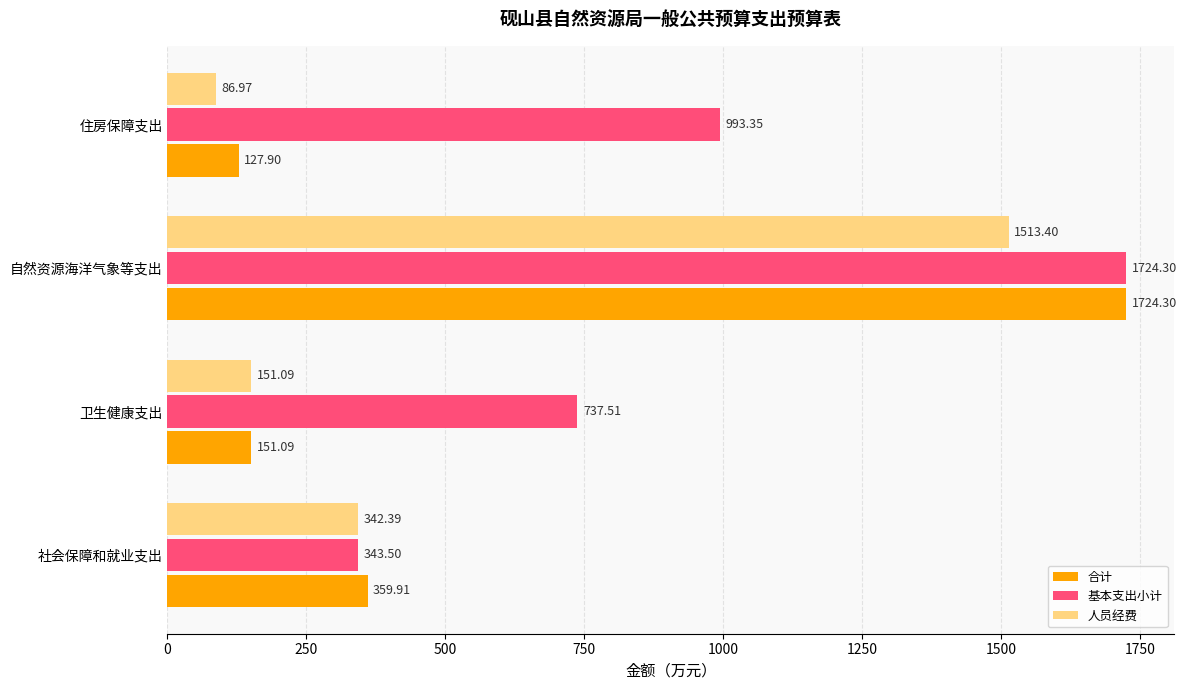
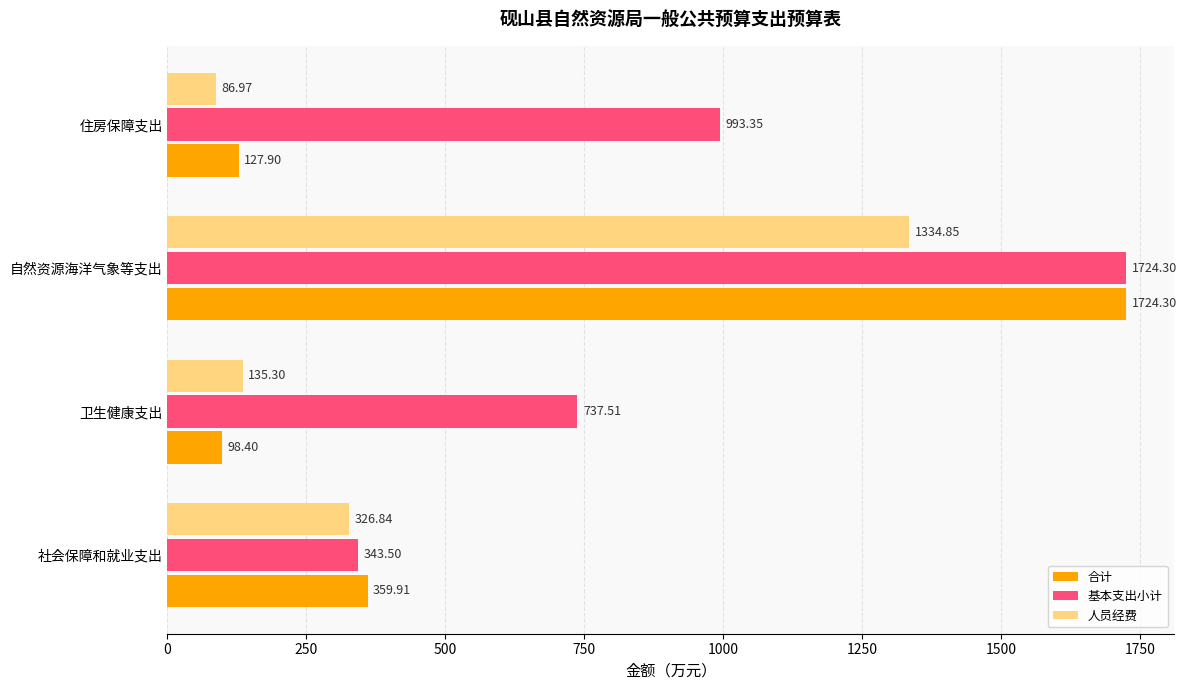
  {
    "合计": {
      "住房保障支出": 127.90,
      "自然资源海洋气象等支出": 1724.30,
-     "卫生健康支出": 151.09,
+     "卫生健康支出": 98.40,
      "社会保障和就业支出": 359.91
    },
    "基本支出小计": {
      "住房保障支出": 993.35,
      "自然资源海洋气象等支出": 1724.30,
      "卫生健康支出": 737.51,
      "社会保障和就业支出": 343.50
    },
    "人员经费": {
      "住房保障支出": 86.97,
-     "自然资源海洋气象等支出": 1513.40,
-     "卫生健康支出": 151.09,
-     "社会保障和就业支出": 342.39
+     "自然资源海洋气象等支出": 1334.85,
+     "卫生健康支出": 135.30,
+     "社会保障和就业支出": 326.84
    }
  }
